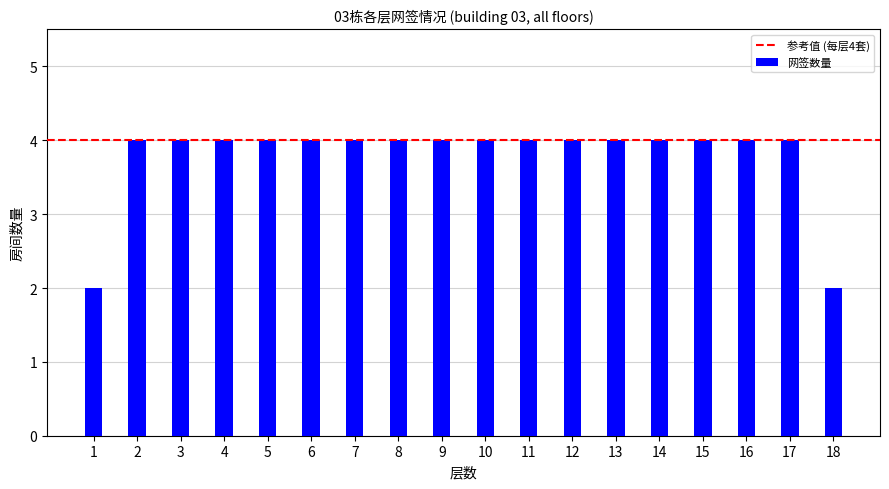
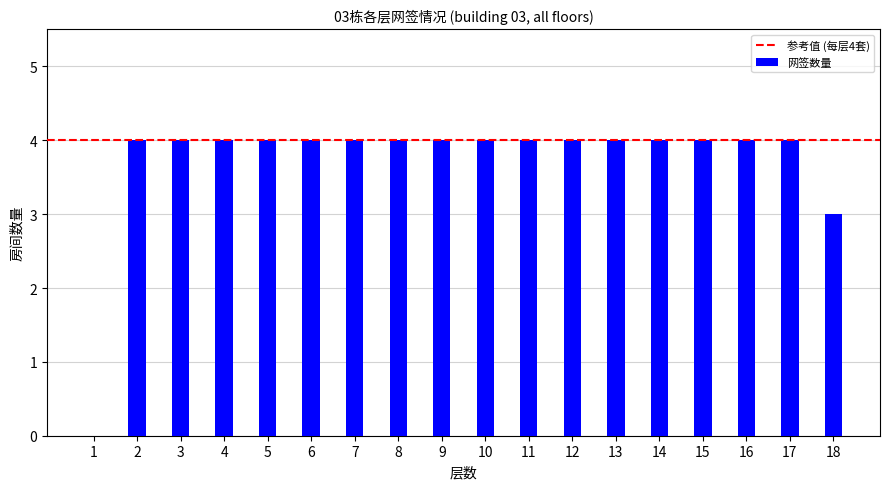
  {
-   "1": 2,
+   "1": 0,
    "2": 4,
    "3": 4,
    "4": 4,
    "5": 4,
    "6": 4,
    "7": 4,
    "8": 4,
    "9": 4,
    "10": 4,
    "11": 4,
    "12": 4,
    "13": 4,
    "14": 4,
    "15": 4,
    "16": 4,
    "17": 4,
-   "18": 2
+   "18": 3
  }
